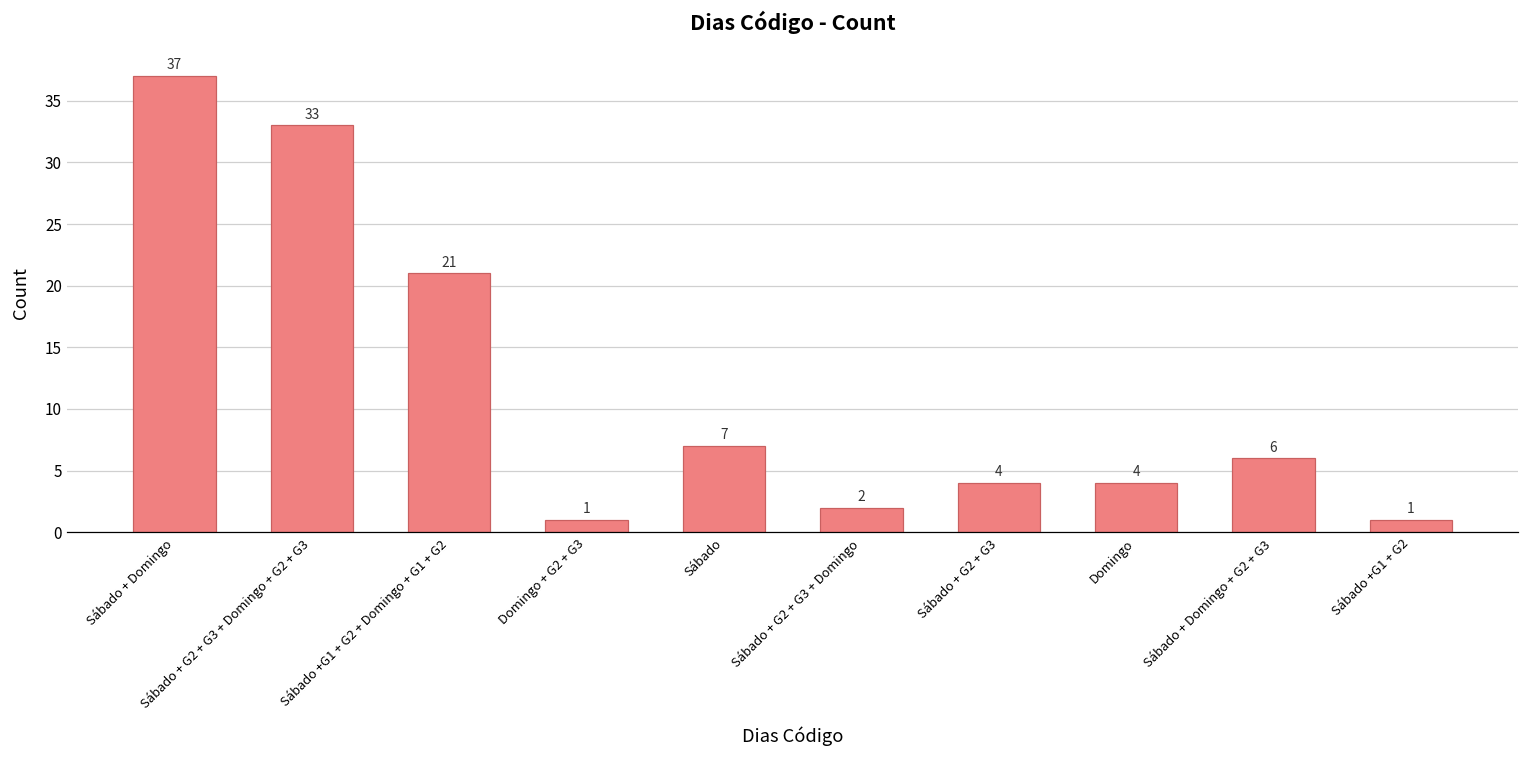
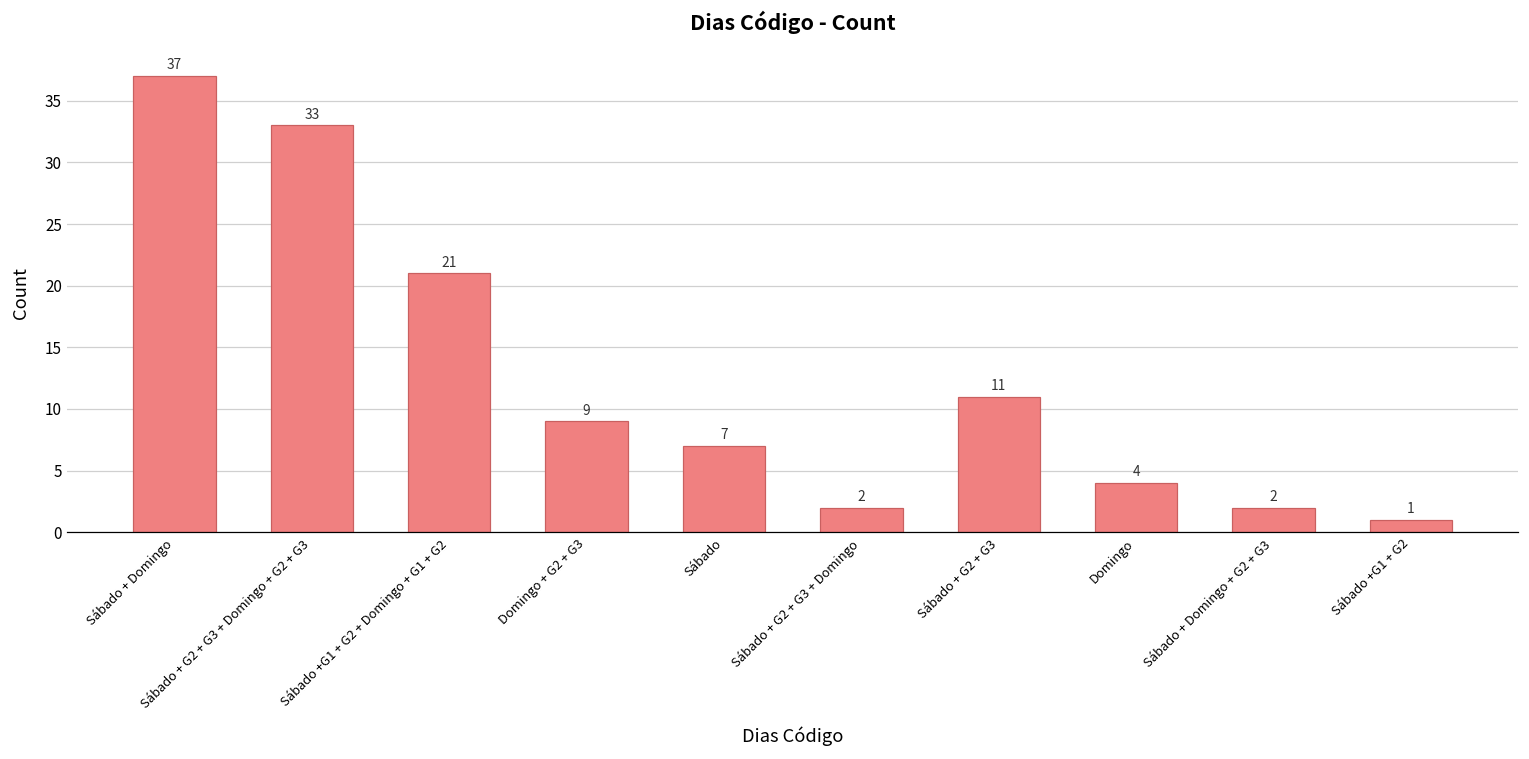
  {
    "Sábado + Domingo": 37,
    "Sábado + G2 + G3 + Domingo + G2 + G3": 33,
    "Sábado +G1 + G2 + Domingo + G1 + G2": 21,
-   "Domingo + G2 + G3": 1,
+   "Domingo + G2 + G3": 9,
    "Sábado": 7,
    "Sábado + G2 + G3 + Domingo": 2,
-   "Sábado + G2 + G3": 4,
+   "Sábado + G2 + G3": 11,
    "Domingo": 4,
-   "Sábado + Domingo + G2 + G3": 6,
+   "Sábado + Domingo + G2 + G3": 2,
    "Sábado +G1 + G2": 1
  }
